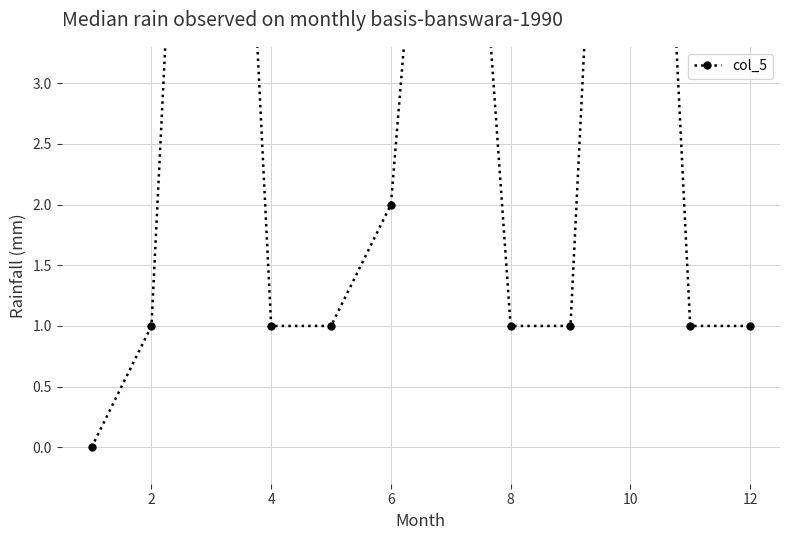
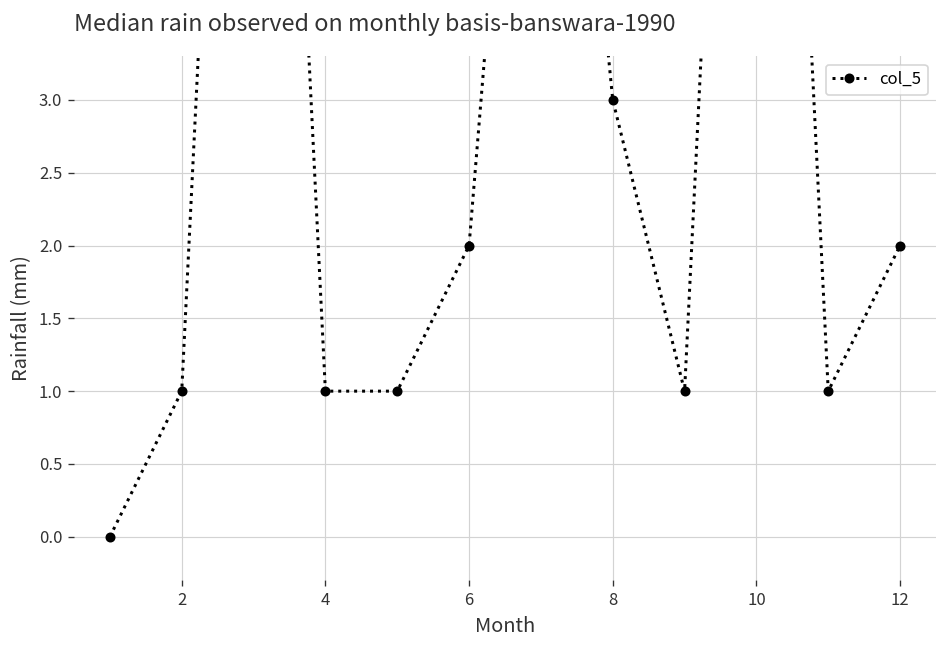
  {
    "2": 1,
    "4": 1,
    "6": 2,
-   "8": 1,
-   "12": 1
+   "8": 3,
+   "12": 2
  }
